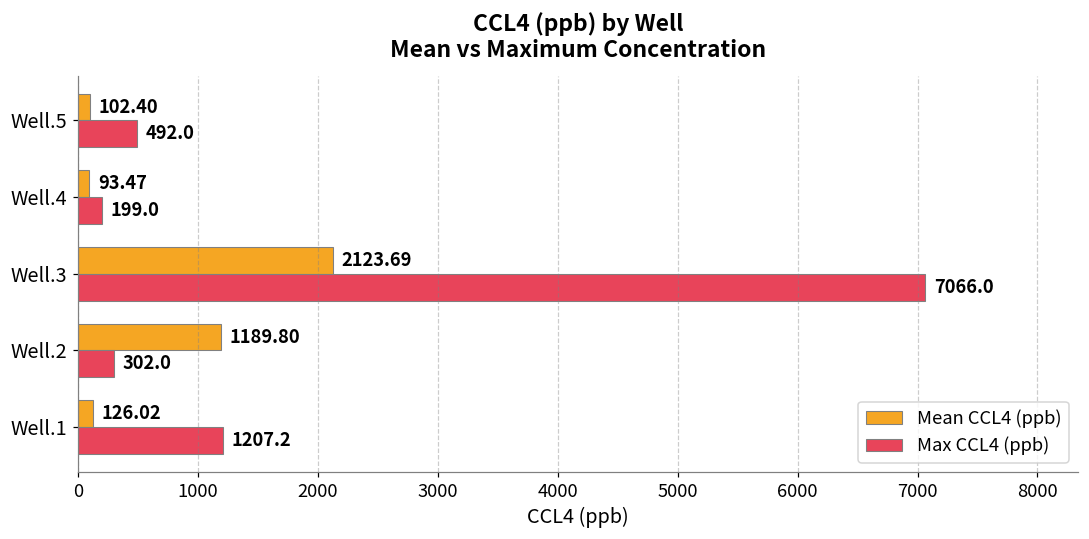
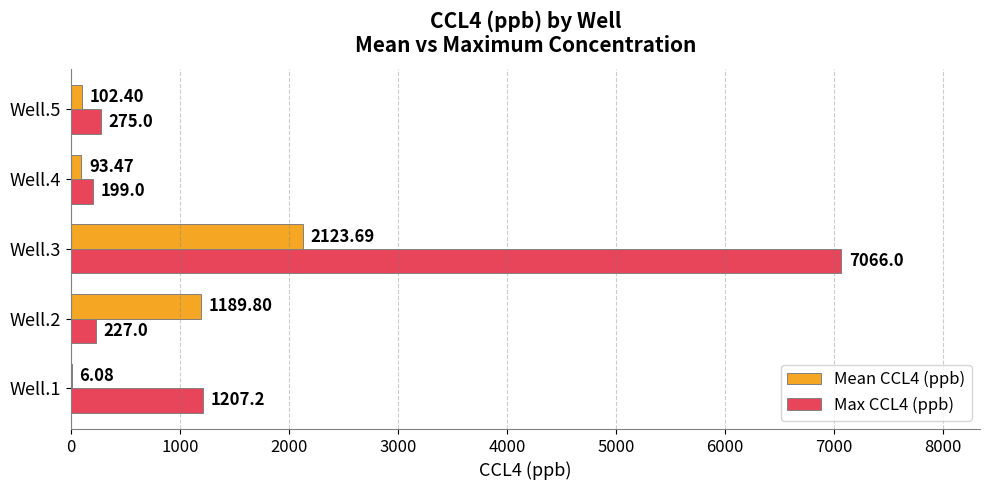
  {
    "Mean CCL4 (ppb)": {
      "Well.5": 102.40,
      "Well.4": 93.47,
      "Well.3": 2123.69,
      "Well.2": 1189.80,
-     "Well.1": 126.02
+     "Well.1": 6.08
    },
    "Max CCL4 (ppb)": {
-     "Well.5": 492.0,
+     "Well.5": 275.0,
      "Well.4": 199.0,
      "Well.3": 7066.0,
-     "Well.2": 302.0,
+     "Well.2": 227.0,
      "Well.1": 1207.2
    }
  }
